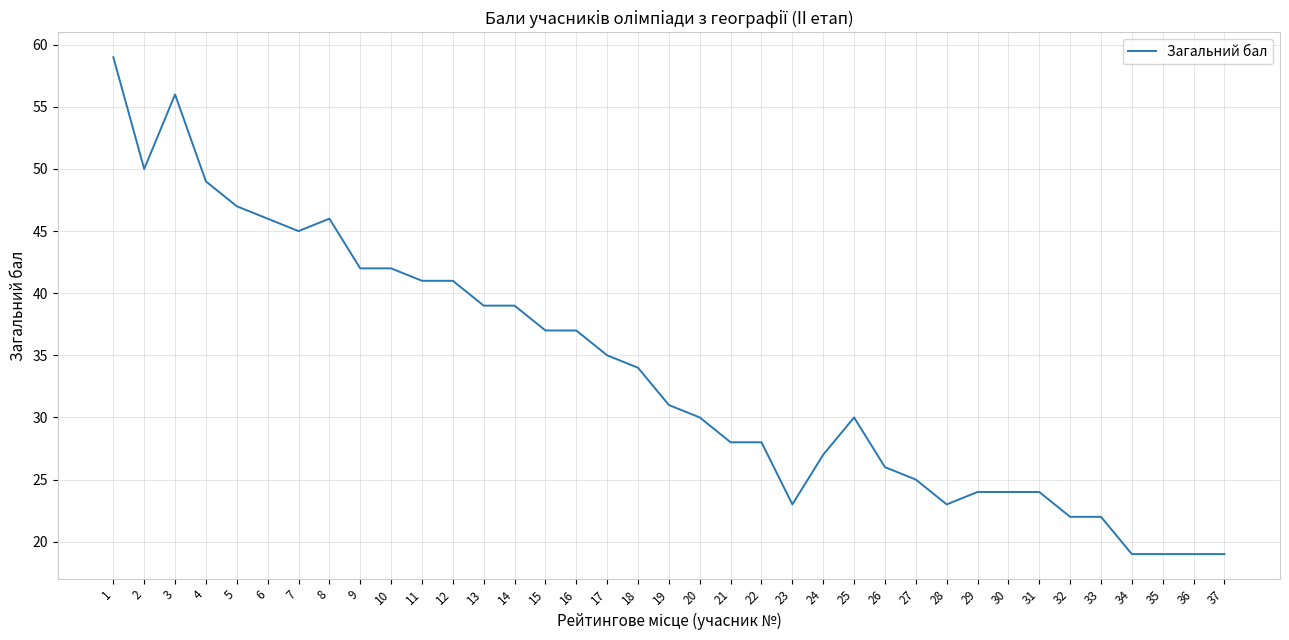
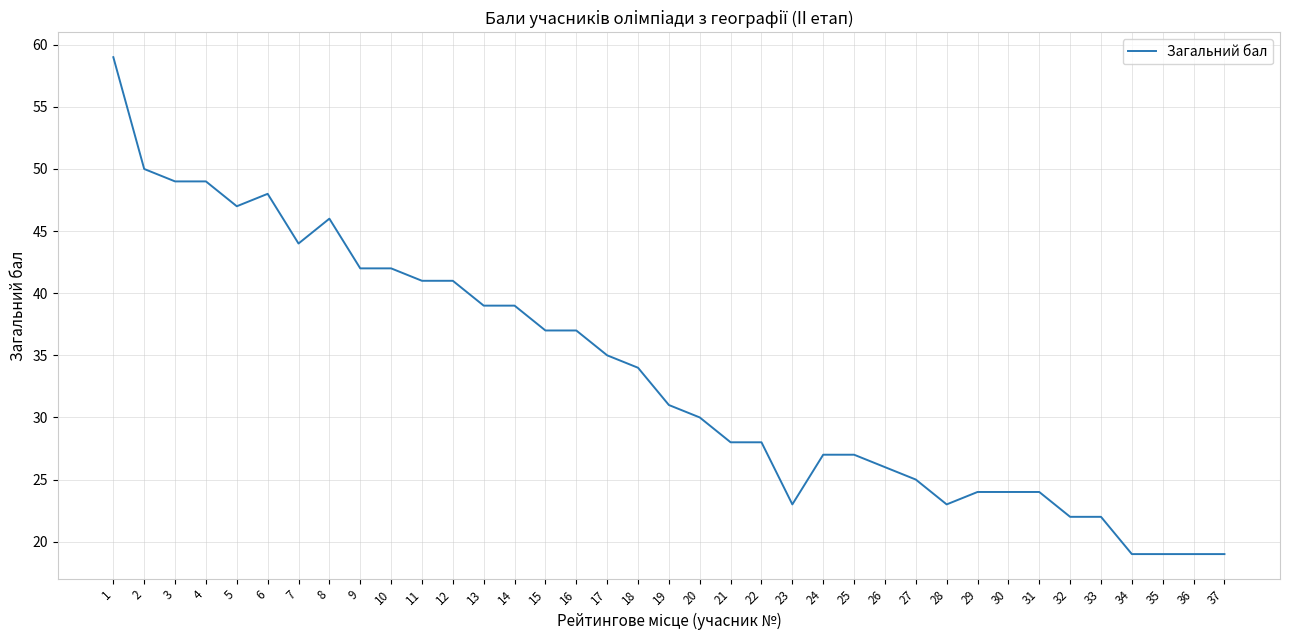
  {
    "1": 59,
    "2": 50,
-   "3": 56,
+   "3": 49,
    "4": 49,
    "5": 47,
-   "6": 46,
-   "7": 45,
+   "6": 48,
+   "7": 44,
    "8": 46,
    "9": 42,
    "10": 42,
    "11": 41,
    "12": 41,
    "13": 39,
    "14": 39,
    "15": 37,
    "16": 37,
    "17": 35,
    "18": 34,
    "19": 31,
    "20": 30,
    "21": 28,
    "22": 28,
    "23": 23,
    "24": 27,
-   "25": 30,
+   "25": 27,
    "26": 26,
    "27": 25,
    "28": 23,
    "29": 24,
    "30": 24,
    "31": 24,
    "32": 22,
    "33": 22,
    "34": 19,
    "35": 19,
    "36": 19,
    "37": 19
  }
